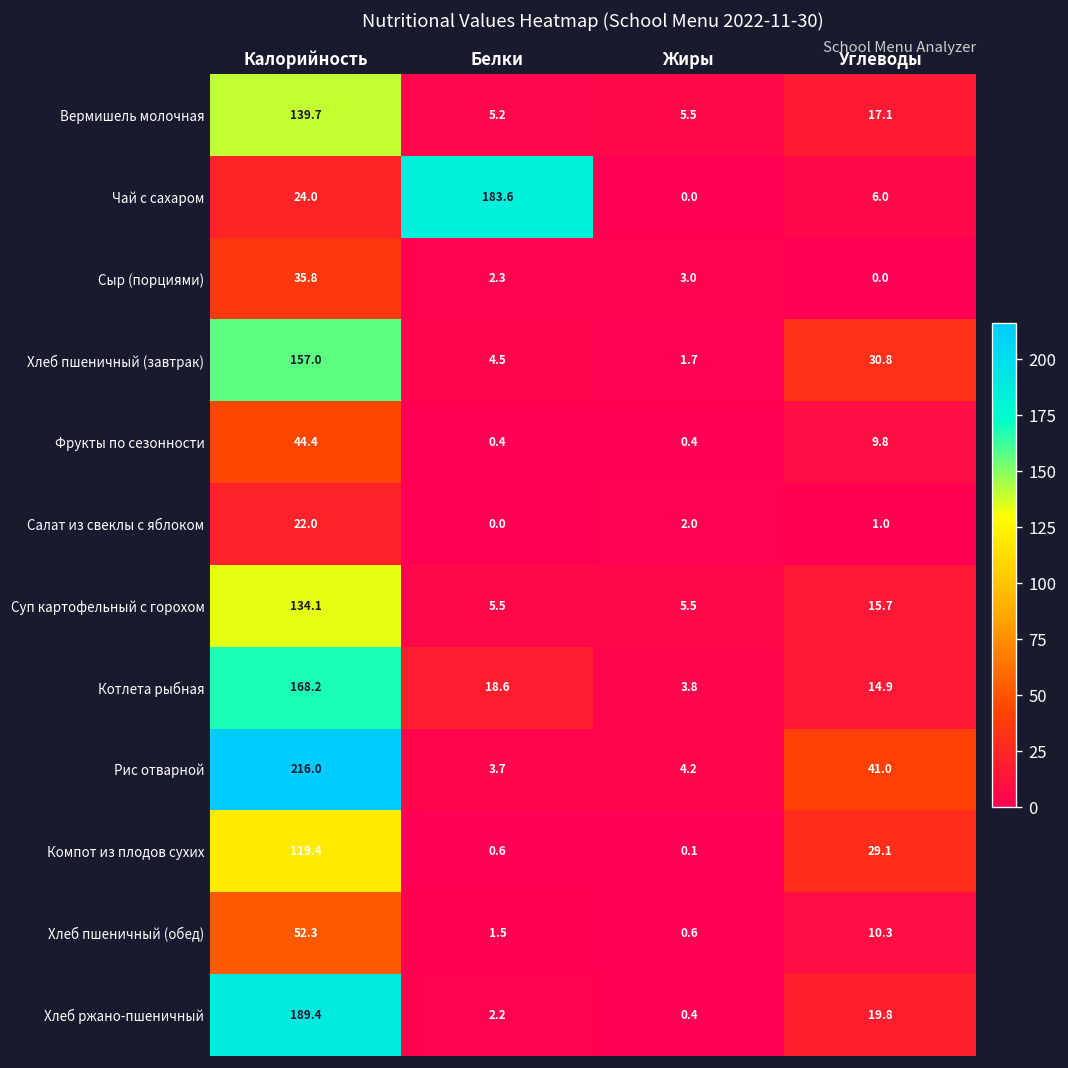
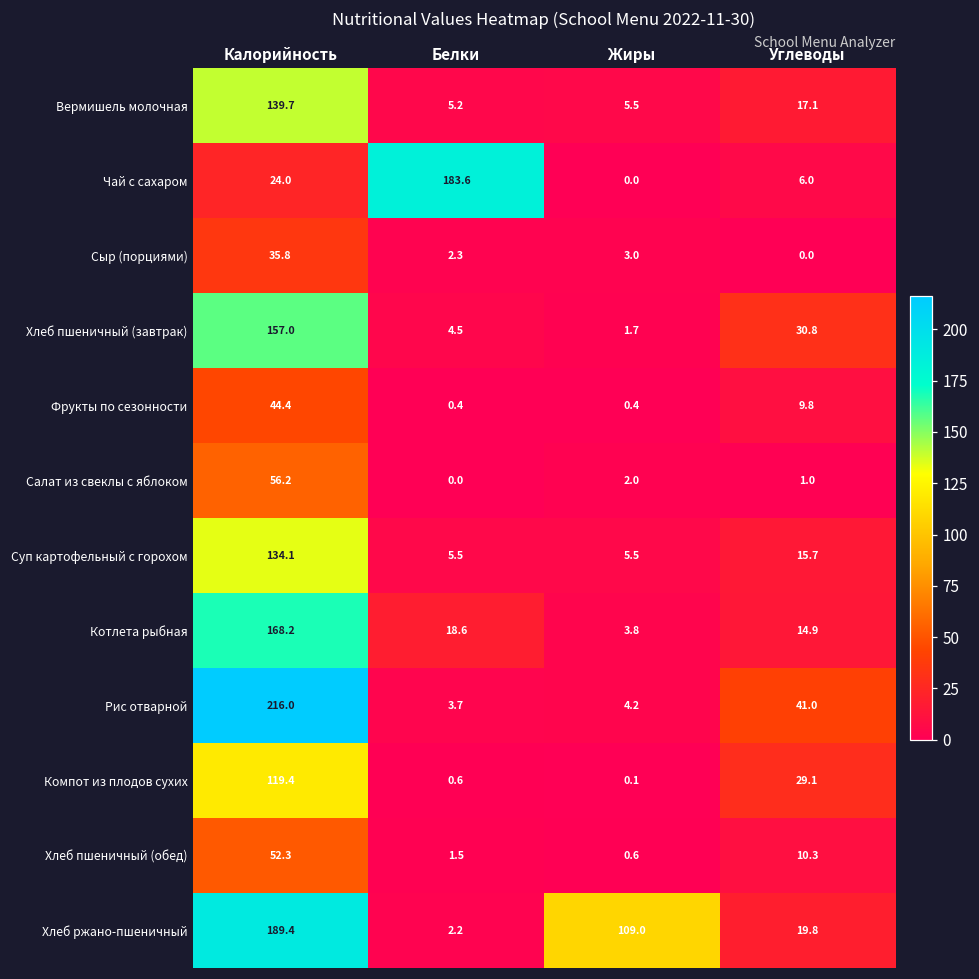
  {
    "Вермишель молочная": {
      "Калорийность": 139.7,
      "Белки": 5.2,
      "Жиры": 5.5,
      "Углеводы": 17.1
    },
    "Чай с сахаром": {
      "Калорийность": 24.0,
      "Белки": 183.6,
      "Жиры": 0.0,
      "Углеводы": 6.0
    },
    "Сыр (порциями)": {
      "Калорийность": 35.8,
      "Белки": 2.3,
      "Жиры": 3.0,
      "Углеводы": 0.0
    },
    "Хлеб пшеничный (завтрак)": {
      "Калорийность": 157.0,
      "Белки": 4.5,
      "Жиры": 1.7,
      "Углеводы": 30.8
    },
    "Фрукты по сезонности": {
      "Калорийность": 44.4,
      "Белки": 0.4,
      "Жиры": 0.4,
      "Углеводы": 9.8
    },
    "Салат из свеклы с яблоком": {
-     "Калорийность": 22.0,
+     "Калорийность": 56.2,
      "Белки": 0.0,
      "Жиры": 2.0,
      "Углеводы": 1.0
    },
    "Суп картофельный с горохом": {
      "Калорийность": 134.1,
      "Белки": 5.5,
      "Жиры": 5.5,
      "Углеводы": 15.7
    },
    "Котлета рыбная": {
      "Калорийность": 168.2,
      "Белки": 18.6,
      "Жиры": 3.8,
      "Углеводы": 14.9
    },
    "Рис отварной": {
      "Калорийность": 216.0,
      "Белки": 3.7,
      "Жиры": 4.2,
      "Углеводы": 41.0
    },
    "Компот из плодов сухих": {
      "Калорийность": 119.4,
      "Белки": 0.6,
      "Жиры": 0.1,
      "Углеводы": 29.1
    },
    "Хлеб пшеничный (обед)": {
      "Калорийность": 52.3,
      "Белки": 1.5,
      "Жиры": 0.6,
      "Углеводы": 10.3
    },
    "Хлеб ржано-пшеничный": {
      "Калорийность": 189.4,
      "Белки": 2.2,
-     "Жиры": 0.4,
+     "Жиры": 109.0,
      "Углеводы": 19.8
    }
  }
